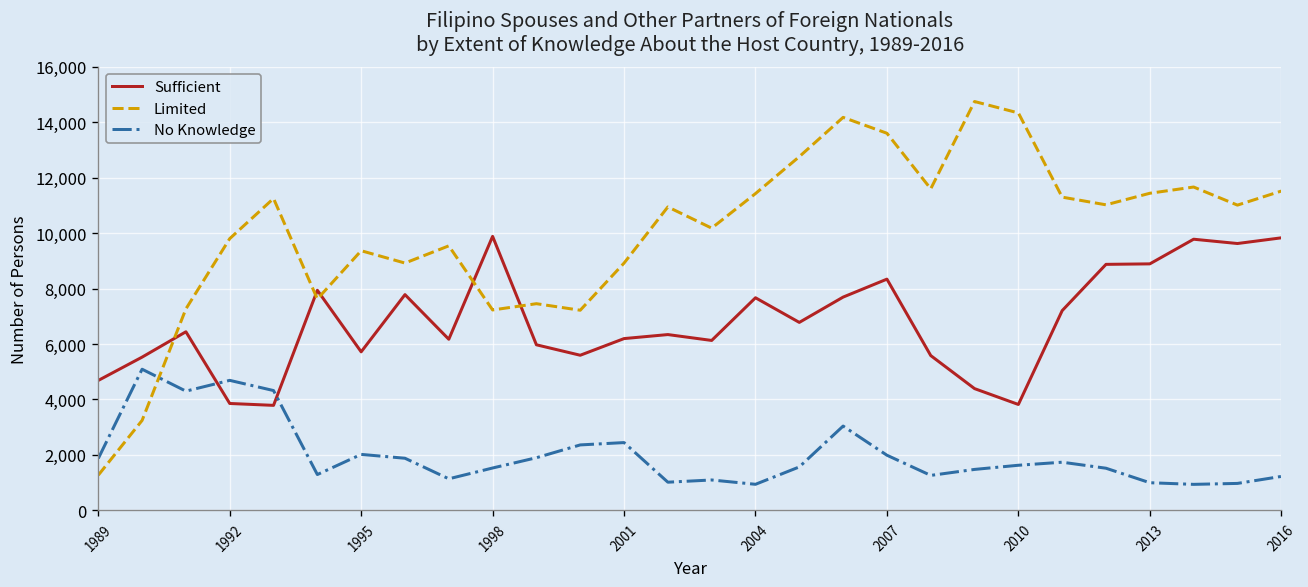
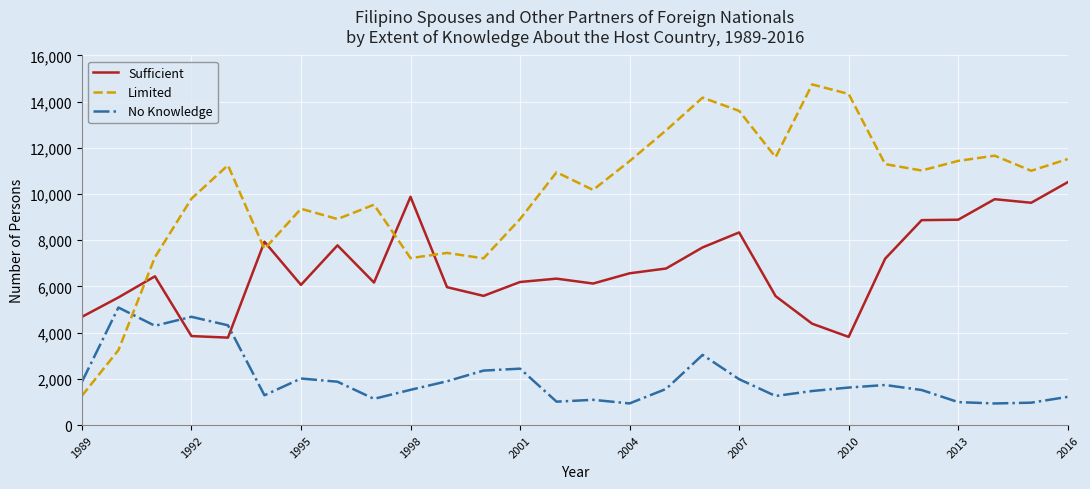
  {
    "Sufficient": {
      "1989": "4,700",
      "1992": "3,900",
-     "1995": "5,700",
+     "1995": "6,100",
      "1998": "9,900",
      "2001": "6,200",
-     "2004": "7,700",
+     "2004": "6,600",
      "2007": "8,300",
      "2010": "3,800",
      "2013": "8,900",
-     "2016": "9,800"
+     "2016": "10,500"
    },
    "Limited": {
      "1989": "1,300",
      "1992": "9,800",
      "1995": "9,400",
      "1998": "7,200",
      "2001": "8,900",
      "2004": "11,400",
      "2007": "13,600",
      "2010": "14,300",
      "2013": "11,400",
      "2016": "11,500"
    },
    "No Knowledge": {
      "1989": "1,900",
      "1992": "4,700",
      "1995": "2,000",
      "1998": "1,500",
      "2001": "2,400",
      "2004": "900",
      "2007": "2,000",
      "2010": "1,600",
      "2013": "1,000",
      "2016": "1,200"
    }
  }
